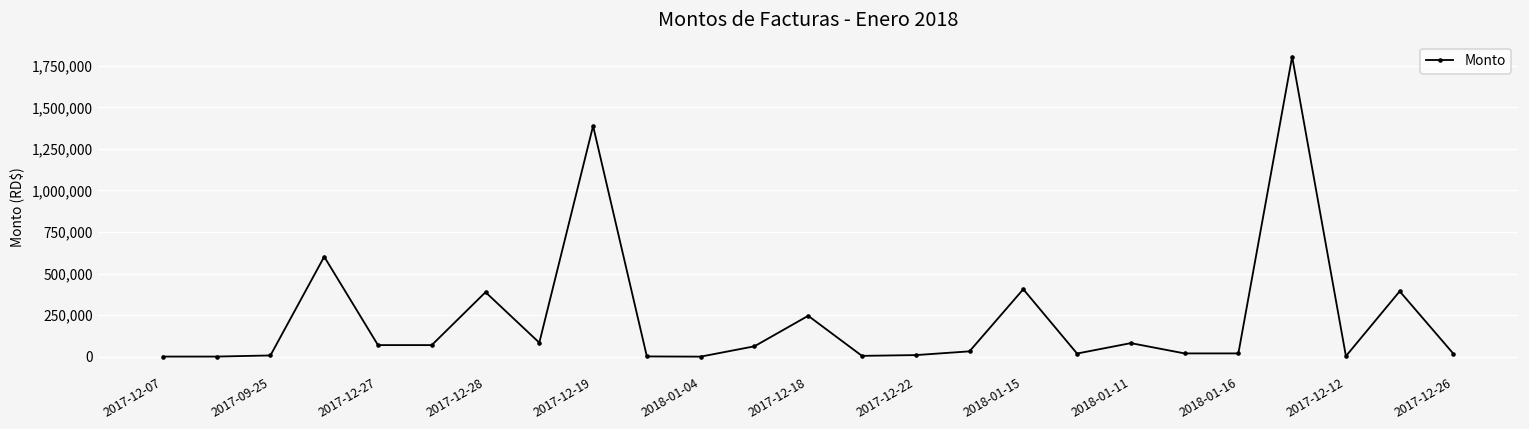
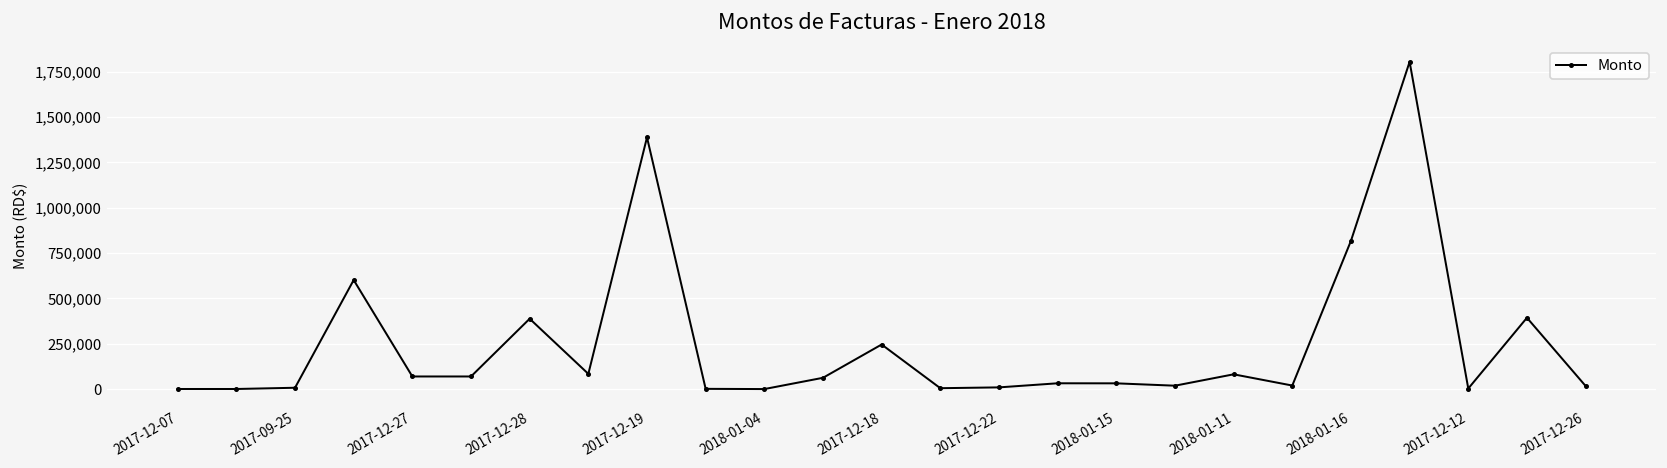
  {
    "2017-09-25": "10,000",
    "2017-12-19": "1,390,000",
    "2017-12-18": "250,000",
-   "2018-01-15": "410,000",
+   "2018-01-15": "30,000",
    "2018-01-11": "80,000",
-   "2018-01-16": "20,000",
+   "2018-01-16": "820,000",
    "2017-12-12": "0",
    "2017-12-26": "20,000"
  }
